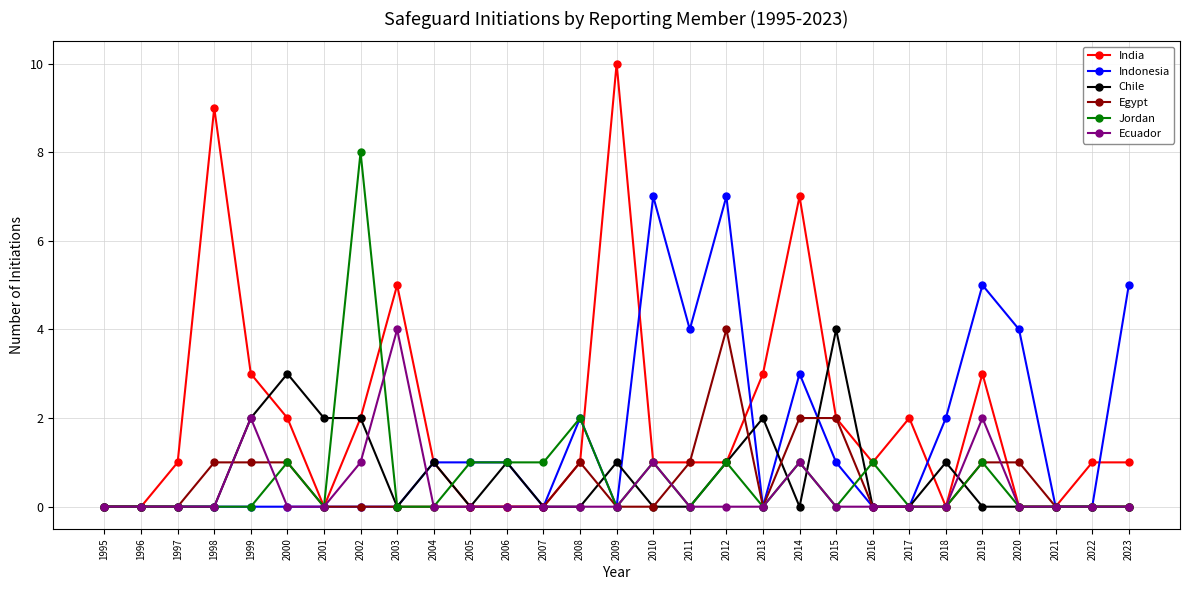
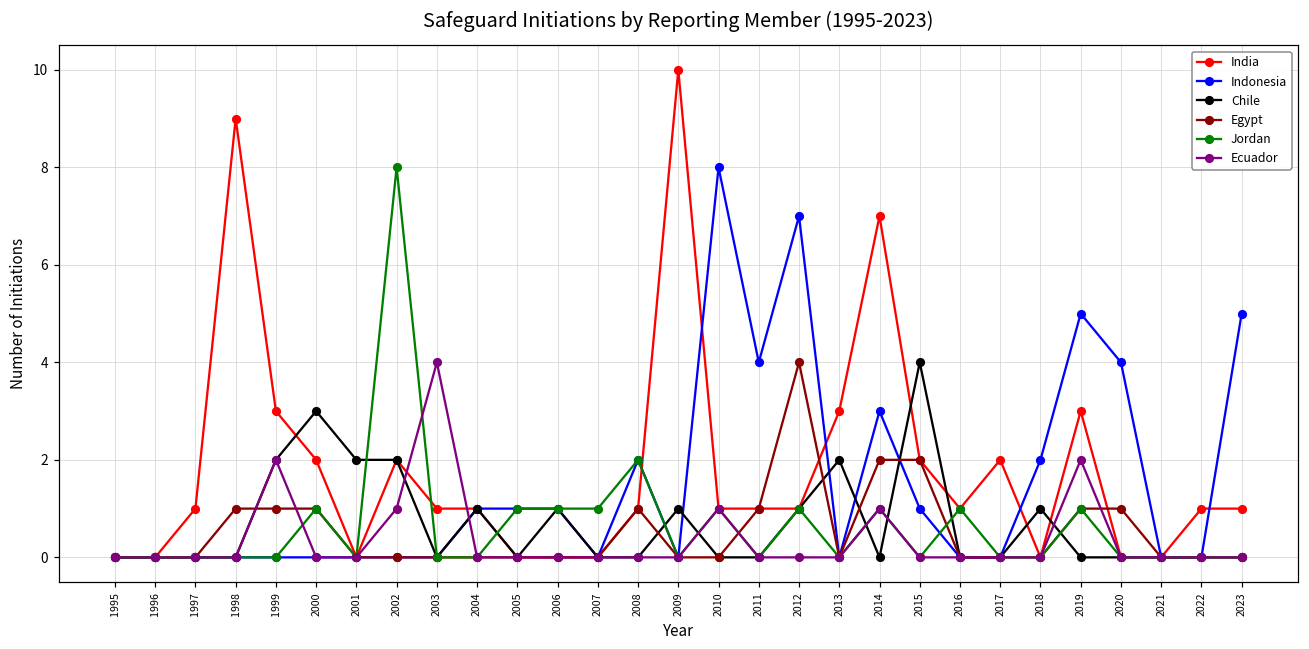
  {
    "India": {
      "1997": 1,
      "1998": 9,
      "1999": 3,
      "2000": 2,
-     "2003": 5,
+     "2003": 1,
      "2009": 10,
      "2013": 3,
      "2014": 7,
      "2017": 2,
      "2019": 3,
      "2022": 1,
      "2023": 1
    },
    "Indonesia": {
-     "2010": 7,
+     "2010": 8,
      "2011": 4,
      "2012": 7,
      "2014": 3,
      "2015": 1,
      "2018": 2,
      "2019": 5,
      "2020": 4,
      "2023": 5
    },
    "Chile": {
      "2000": 3,
      "2001": 2,
      "2009": 1,
      "2013": 2,
      "2014": 0,
      "2015": 4,
      "2018": 1,
      "2019": 0
    },
    "Egypt": {
      "1998": 1,
      "1999": 1,
      "2012": 4,
      "2014": 2,
      "2020": 1
    },
    "Jordan": {
      "2002": 8,
      "2007": 1
    },
    "Ecuador": {
      "2002": 1,
      "2003": 4,
      "2012": 0,
      "2019": 2
    }
  }
